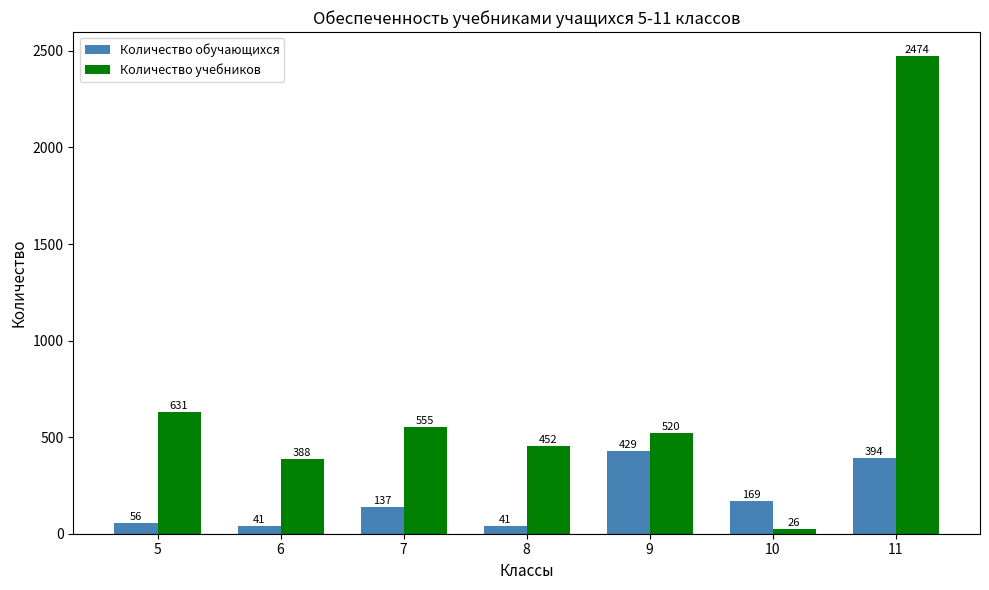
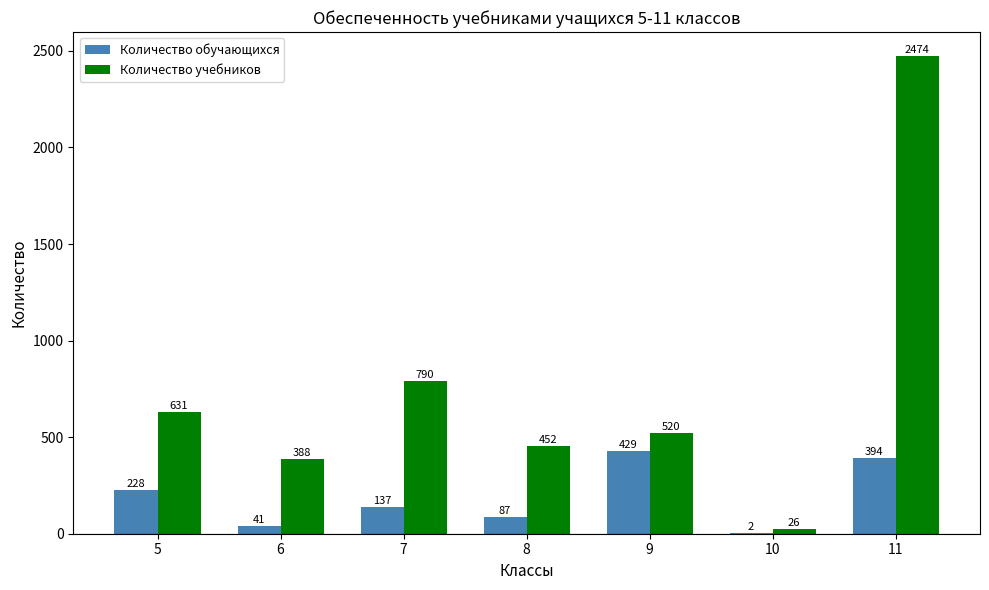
  {
    "Количество обучающихся": {
-     "5": 56,
+     "5": 228,
      "6": 41,
      "7": 137,
-     "8": 41,
+     "8": 87,
      "9": 429,
-     "10": 169,
+     "10": 2,
      "11": 394
    },
    "Количество учебников": {
      "5": 631,
      "6": 388,
-     "7": 555,
+     "7": 790,
      "8": 452,
      "9": 520,
      "10": 26,
      "11": 2474
    }
  }
